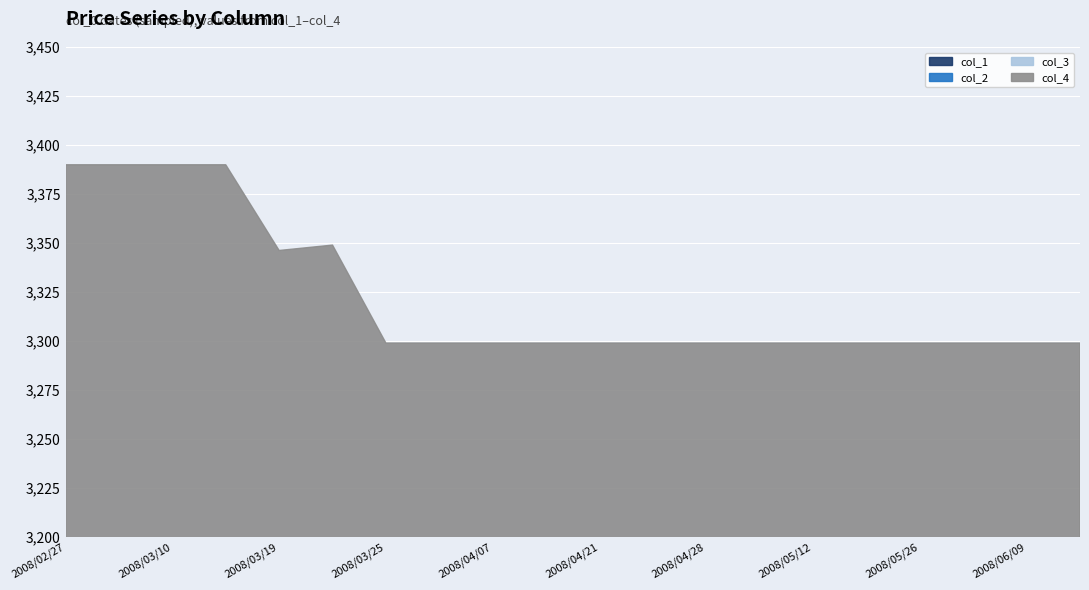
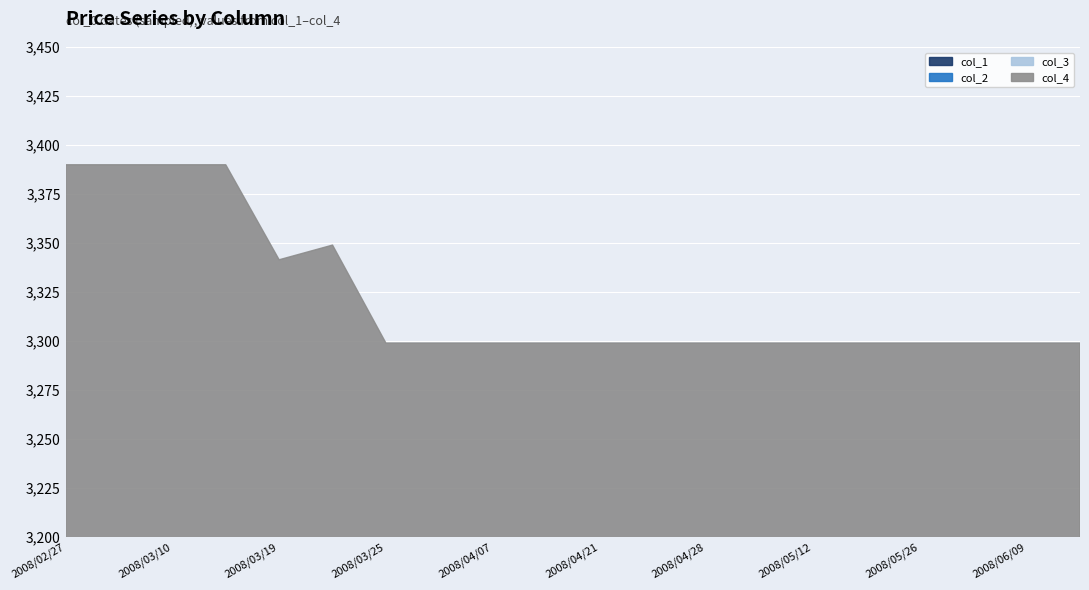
  {
    "col_4": {
-     "2008/03/19": 842
+     "2008/03/19": 837
    }
  }
